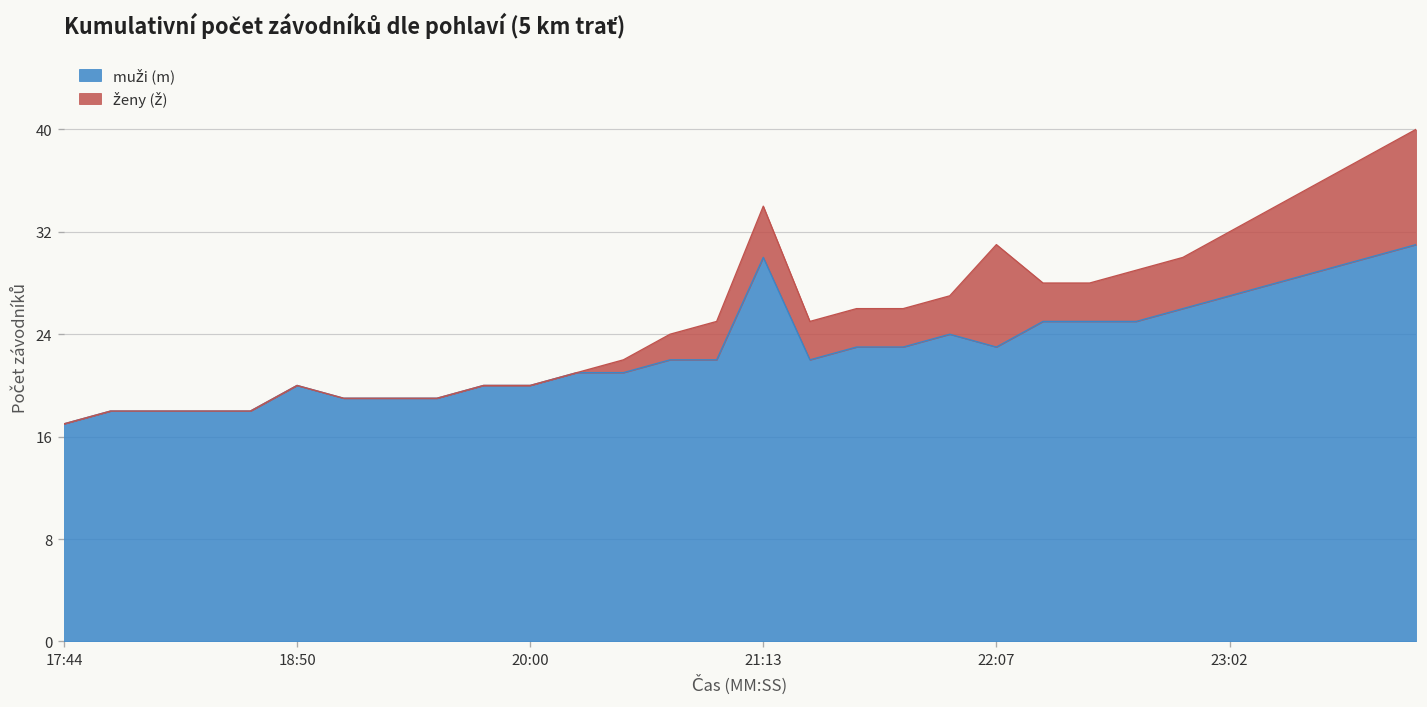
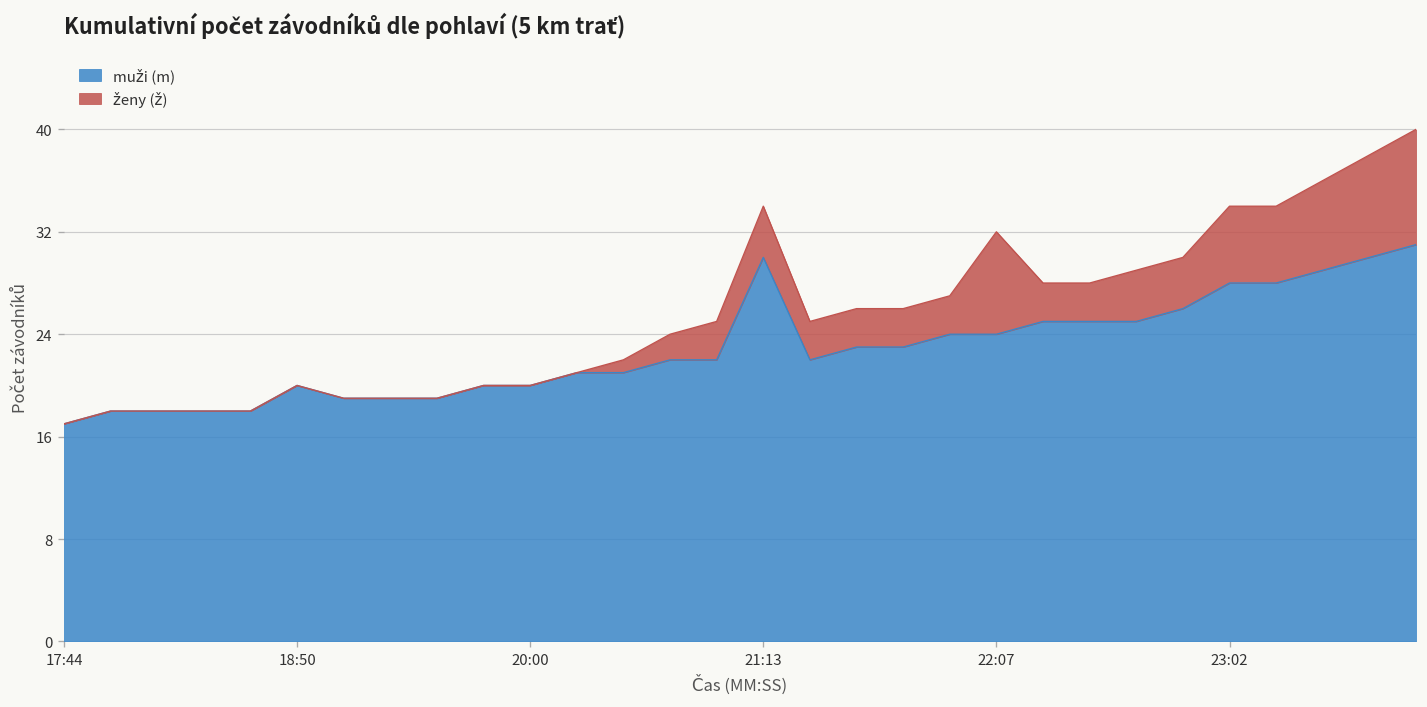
  {
    "muži (m)": {
      "21:13": 30,
-     "22:07": 23,
-     "23:02": 27
+     "22:07": 24,
+     "23:02": 28
    },
    "ženy (ž)": {
      "21:13": 4,
      "22:07": 8,
-     "23:02": 5
+     "23:02": 6
    }
  }
